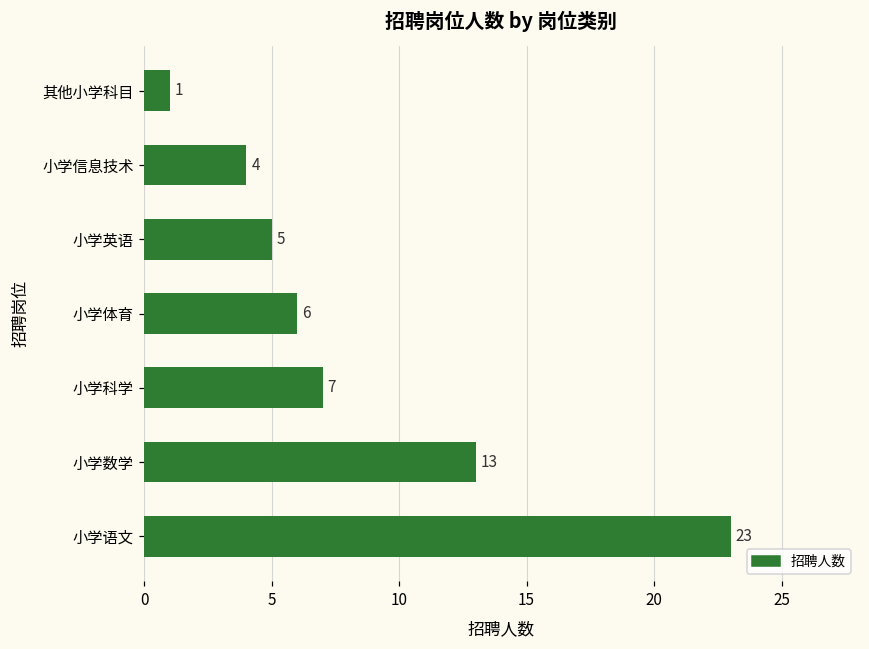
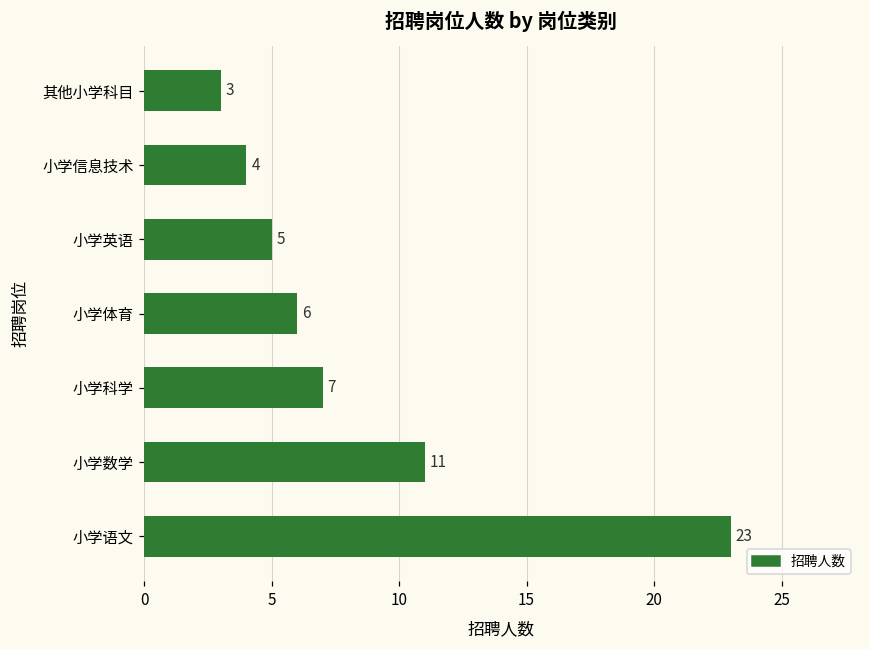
  {
-   "其他小学科目": 1,
+   "其他小学科目": 3,
    "小学信息技术": 4,
    "小学英语": 5,
    "小学体育": 6,
    "小学科学": 7,
-   "小学数学": 13,
+   "小学数学": 11,
    "小学语文": 23
  }
